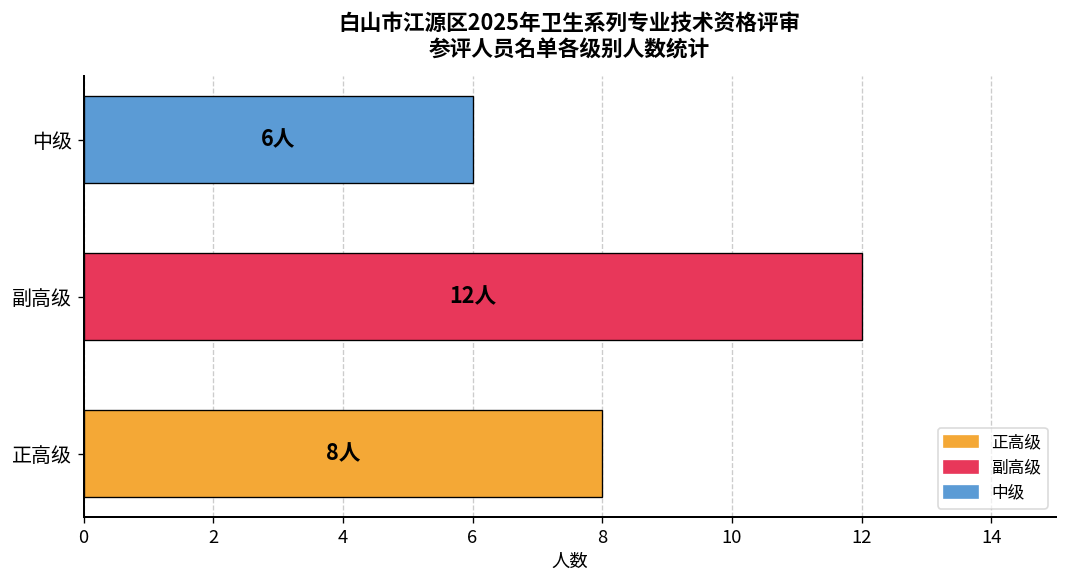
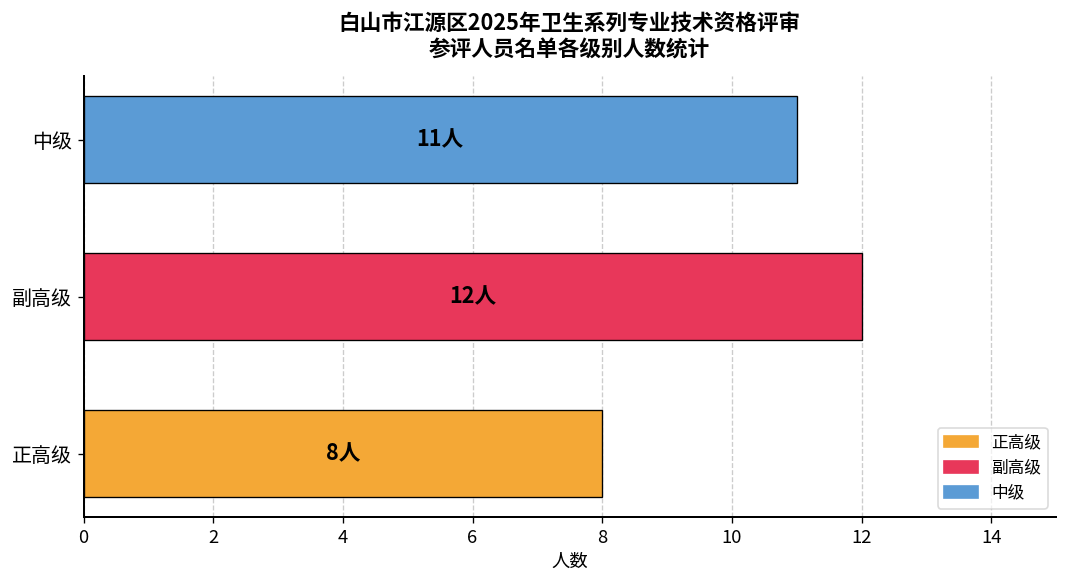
  {
-   "中级": "6人",
+   "中级": "11人",
    "副高级": "12人",
    "正高级": "8人"
  }
